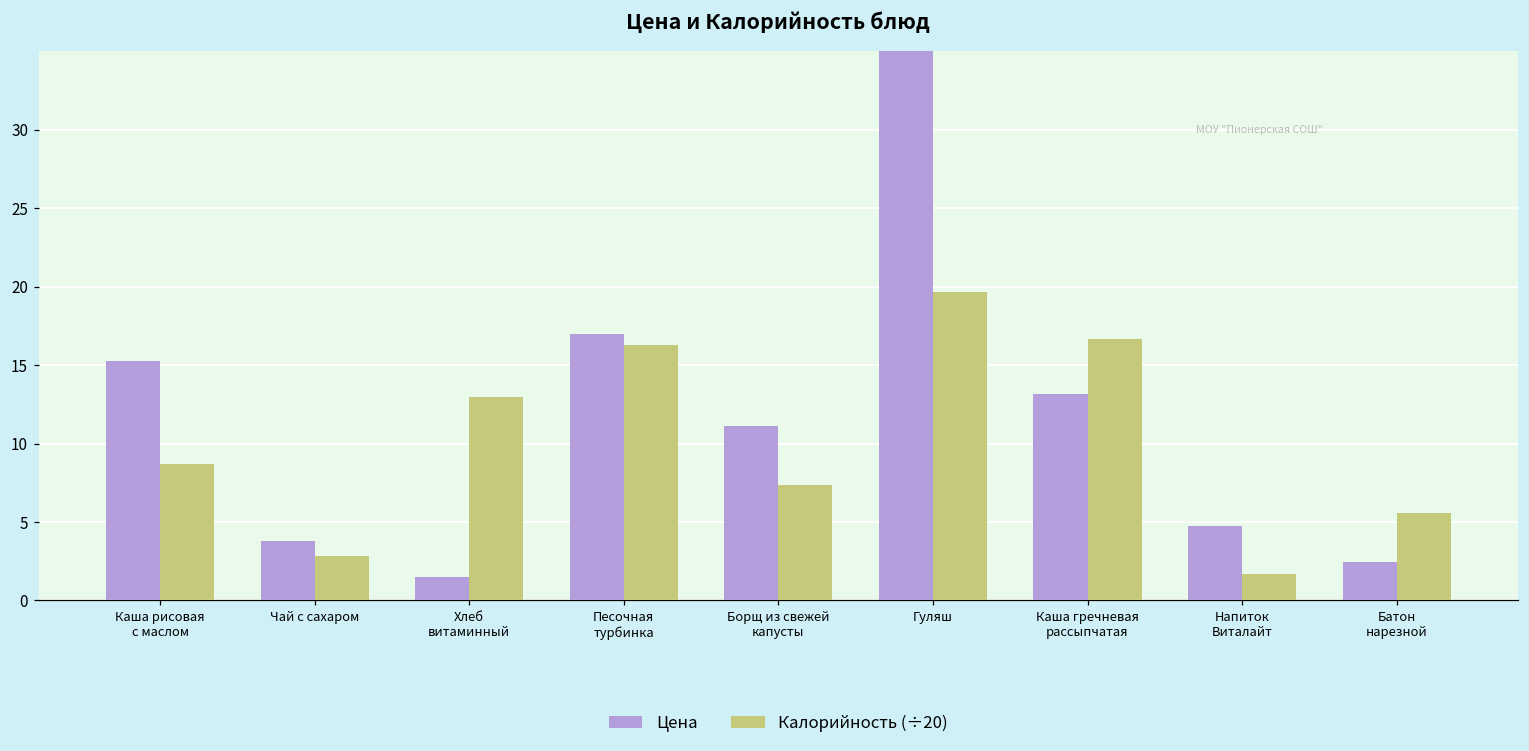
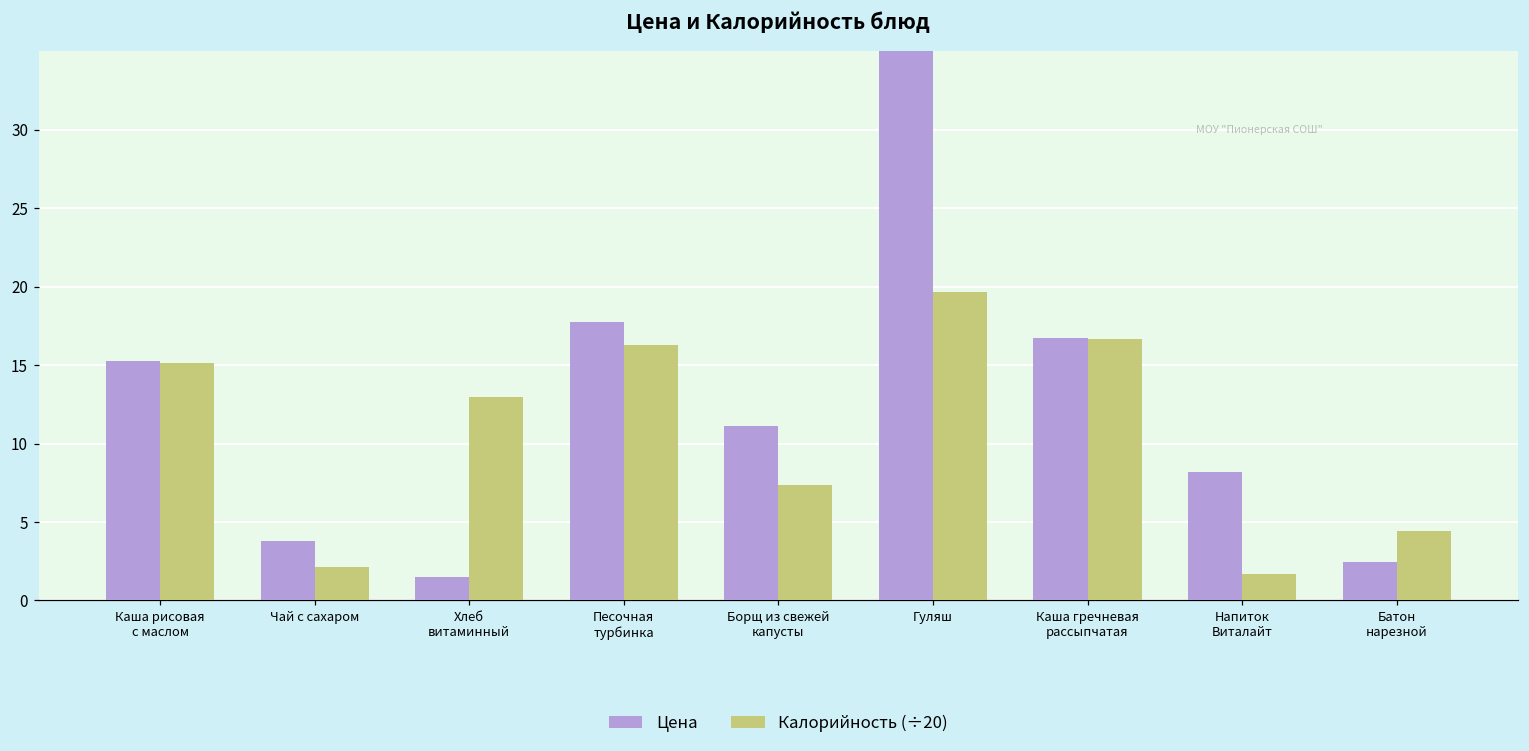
  {
    "Цена": {
      "Каша рисовая с маслом": 15.2,
      "Чай с сахаром": 3.8,
      "Хлеб витаминный": 1.5,
-     "Песочная турбинка": 17.0,
+     "Песочная турбинка": 17.7,
      "Борщ из свежей капусты": 11.1,
-     "Каша гречневая рассыпчатая": 13.1,
-     "Напиток Виталайт": 4.8,
+     "Каша гречневая рассыпчатая": 16.8,
+     "Напиток Виталайт": 8.2,
      "Батон нарезной": 2.5
    },
    "Калорийность (÷20)": {
-     "Каша рисовая с маслом": 8.7,
-     "Чай с сахаром": 2.9,
+     "Каша рисовая с маслом": 15.2,
+     "Чай с сахаром": 2.2,
      "Хлеб витаминный": 13.0,
      "Песочная турбинка": 16.3,
      "Борщ из свежей капусты": 7.4,
      "Гуляш": 19.7,
      "Каша гречневая рассыпчатая": 16.7,
      "Напиток Виталайт": 1.7,
-     "Батон нарезной": 5.6
+     "Батон нарезной": 4.5
    }
  }
